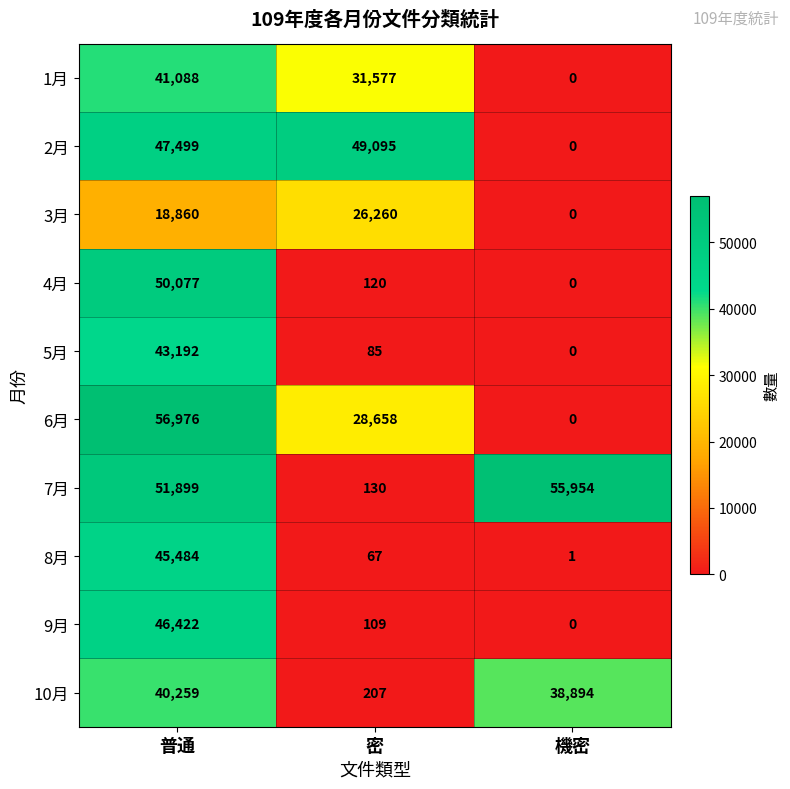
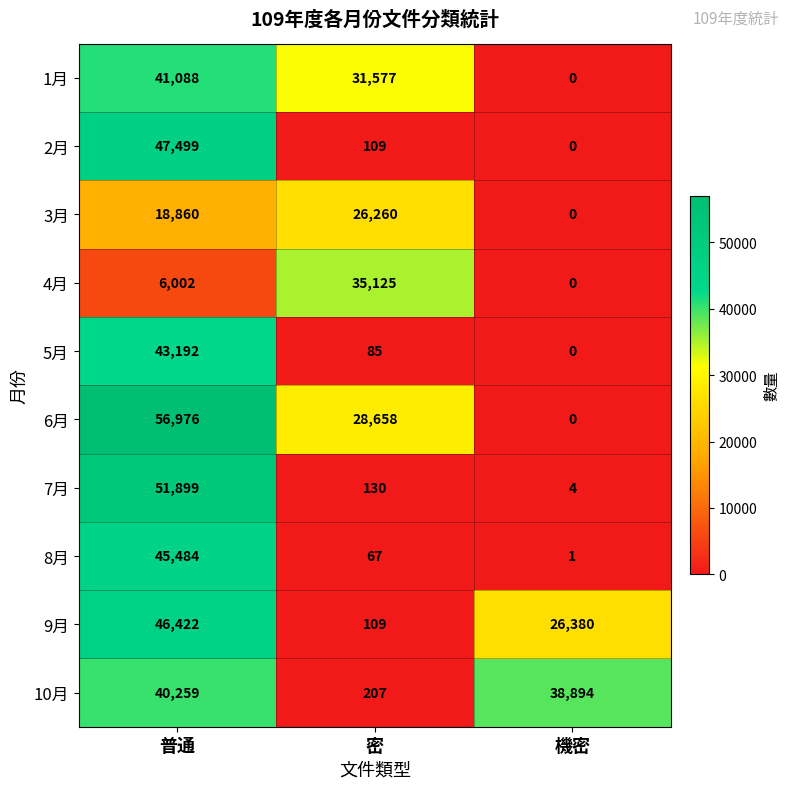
  {
    "1月": {
      "普通": "41,088",
      "密": "31,577",
      "機密": "0"
    },
    "2月": {
      "普通": "47,499",
-     "密": "49,095",
+     "密": "109",
      "機密": "0"
    },
    "3月": {
      "普通": "18,860",
      "密": "26,260",
      "機密": "0"
    },
    "4月": {
-     "普通": "50,077",
-     "密": "120",
+     "普通": "6,002",
+     "密": "35,125",
      "機密": "0"
    },
    "5月": {
      "普通": "43,192",
      "密": "85",
      "機密": "0"
    },
    "6月": {
      "普通": "56,976",
      "密": "28,658",
      "機密": "0"
    },
    "7月": {
      "普通": "51,899",
      "密": "130",
-     "機密": "55,954"
+     "機密": "4"
    },
    "8月": {
      "普通": "45,484",
      "密": "67",
      "機密": "1"
    },
    "9月": {
      "普通": "46,422",
      "密": "109",
-     "機密": "0"
+     "機密": "26,380"
    },
    "10月": {
      "普通": "40,259",
      "密": "207",
      "機密": "38,894"
    }
  }
